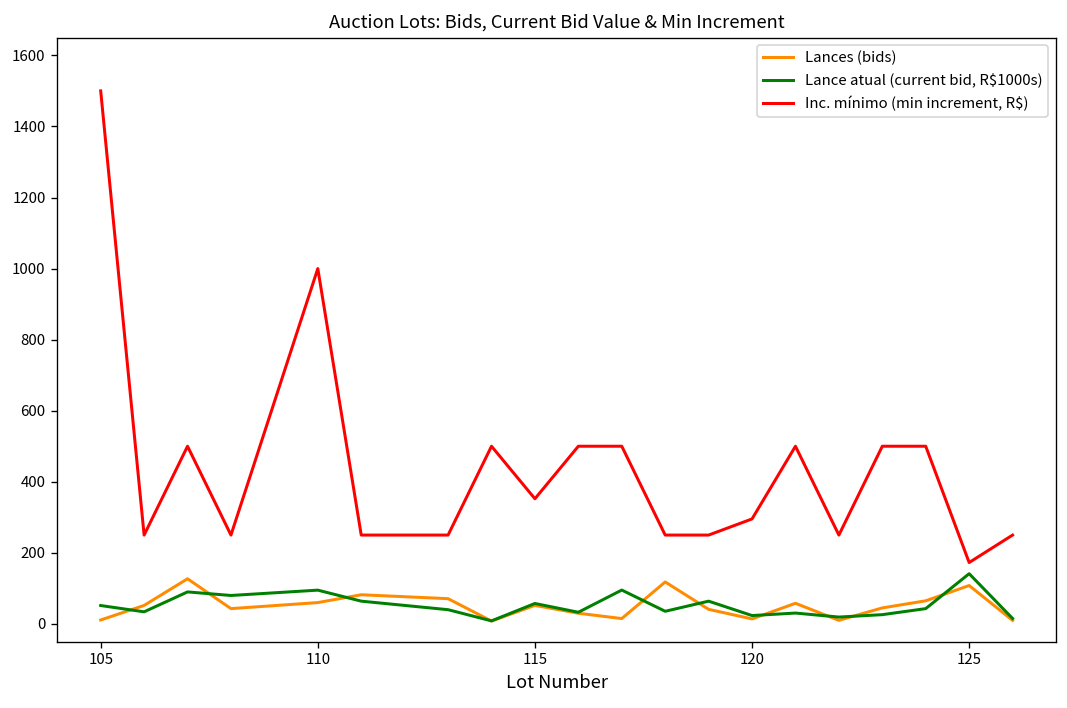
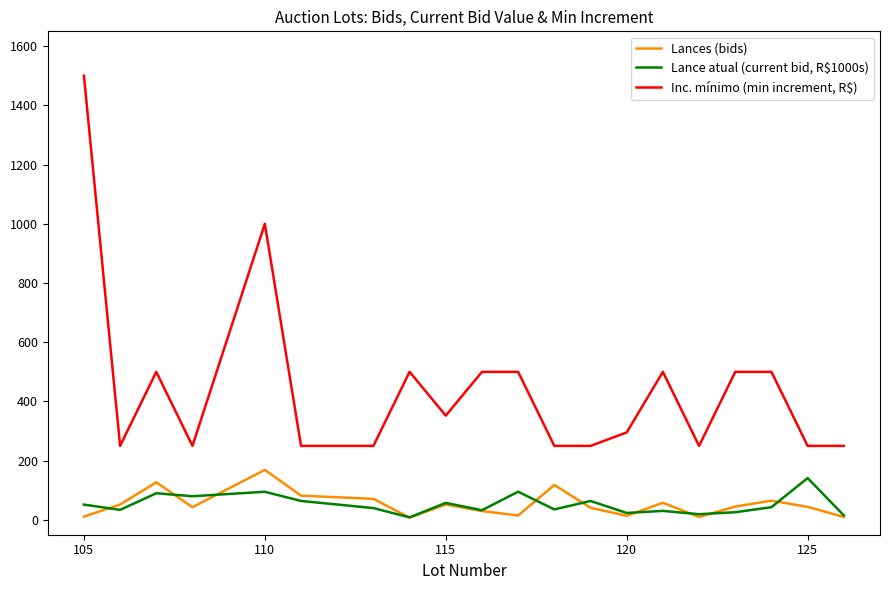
  {
    "Lances (bids)": {
      "105": 10,
-     "110": 60,
+     "110": 170,
      "120": 10,
-     "125": 110
+     "125": 40
    },
    "Lance atual (current bid, R$1000s)": {
      "105": 50,
      "110": 100,
      "120": 20,
      "125": 140
    },
    "Inc. mínimo (min increment, R$)": {
      "105": 1500,
      "110": 1000,
      "115": 350,
      "120": 300,
-     "125": 170
+     "125": 250
    }
  }
